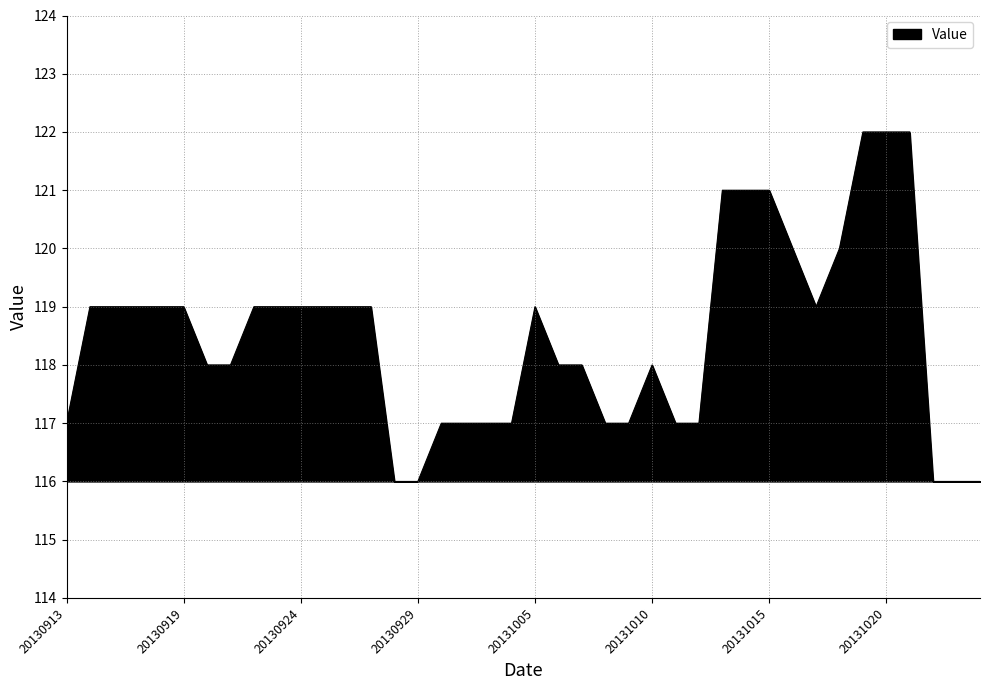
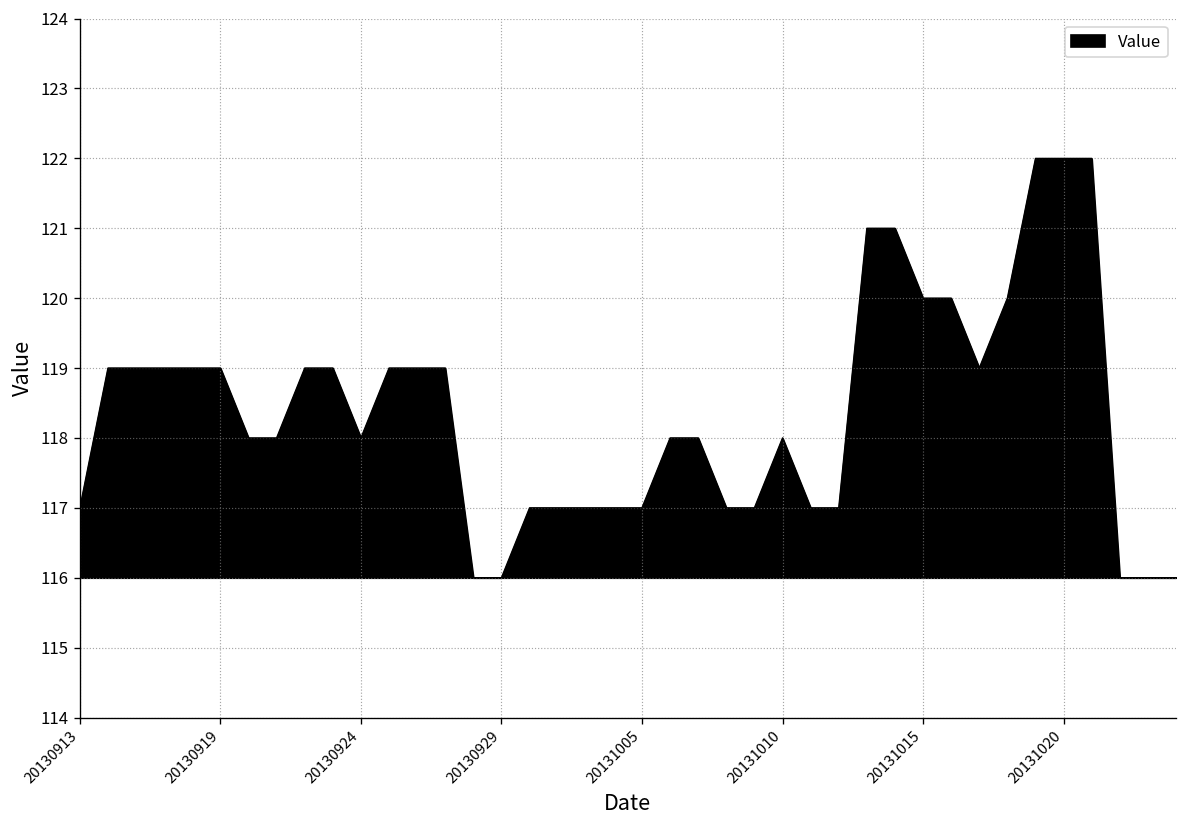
  {
    "20130913": 117,
    "20130919": 119,
-   "20130924": 119,
+   "20130924": 118,
    "20130929": 116,
-   "20131005": 119,
+   "20131005": 117,
    "20131010": 118,
-   "20131015": 121,
+   "20131015": 120,
    "20131020": 122
  }
